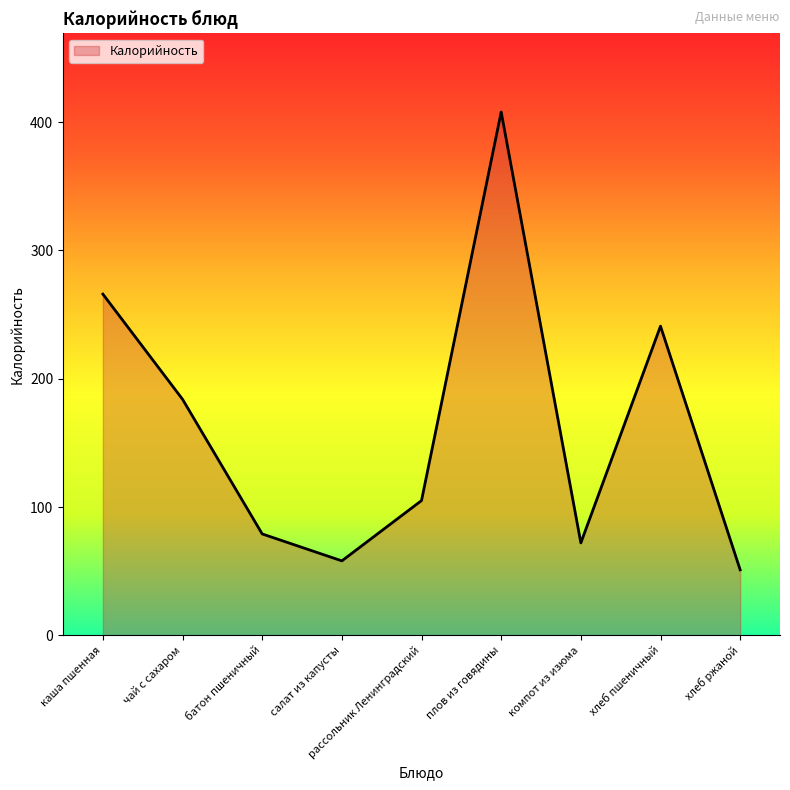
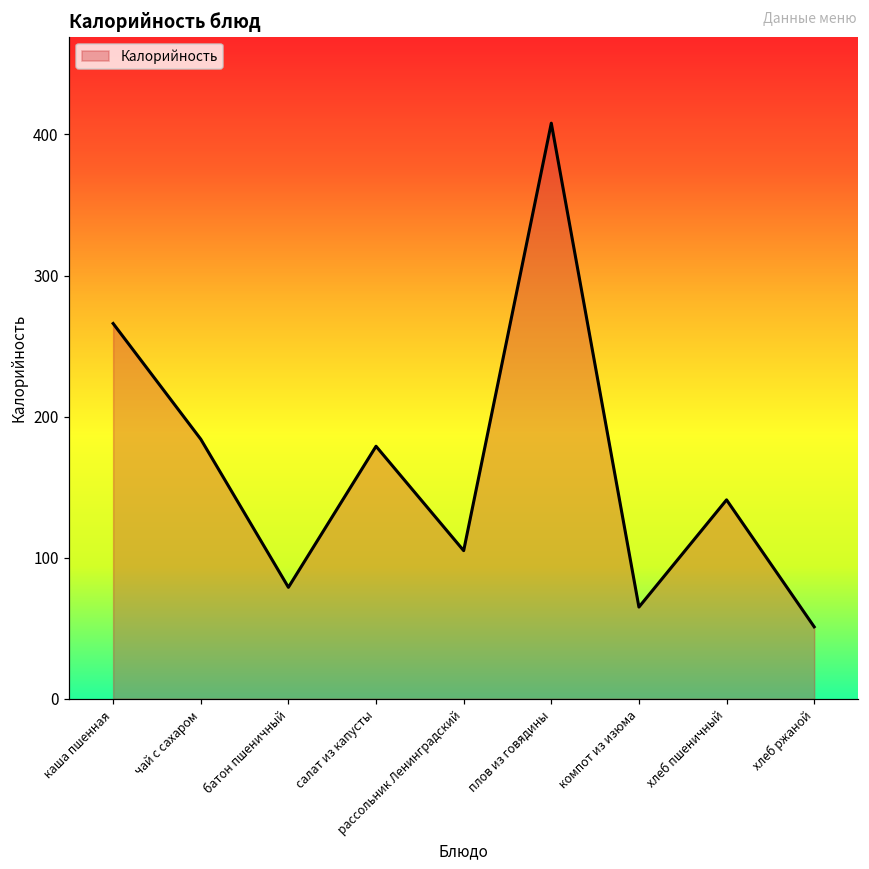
  {
    "каша пшенная": 266,
    "чай с сахаром": 184,
    "батон пшеничный": 79,
-   "салат из капусты": 58,
+   "салат из капусты": 179,
    "рассольник Ленинградский": 105,
    "плов из говядины": 408,
-   "компот из изюма": 72,
-   "хлеб пшеничный": 241,
+   "компот из изюма": 65,
+   "хлеб пшеничный": 141,
    "хлеб ржаной": 51
  }
